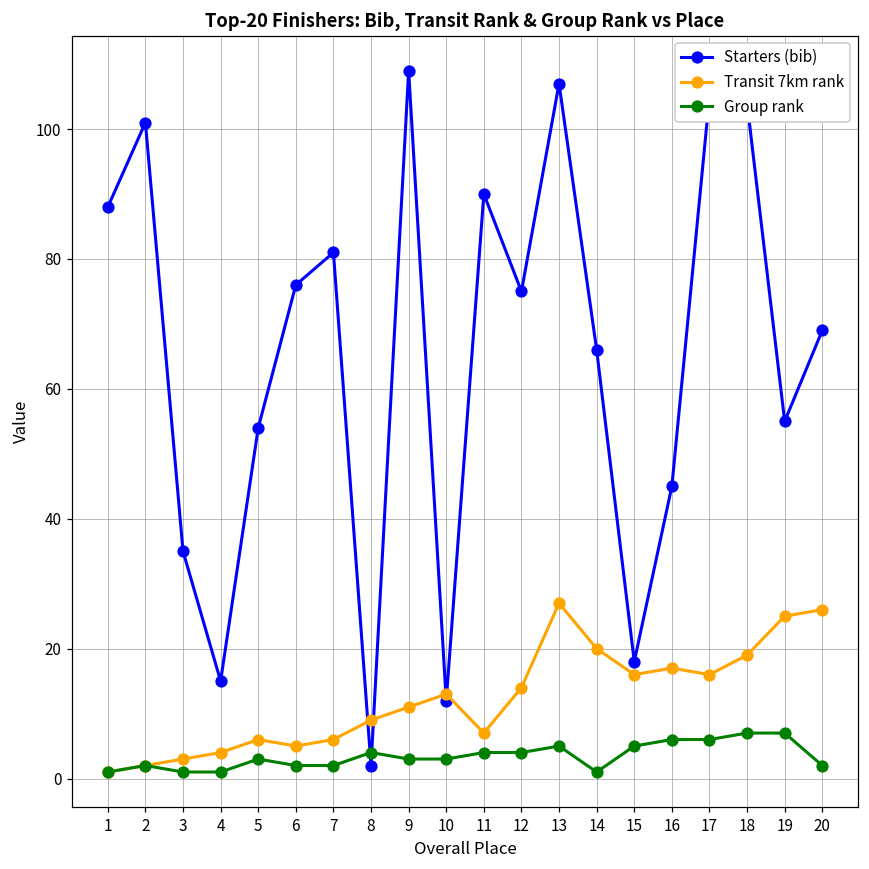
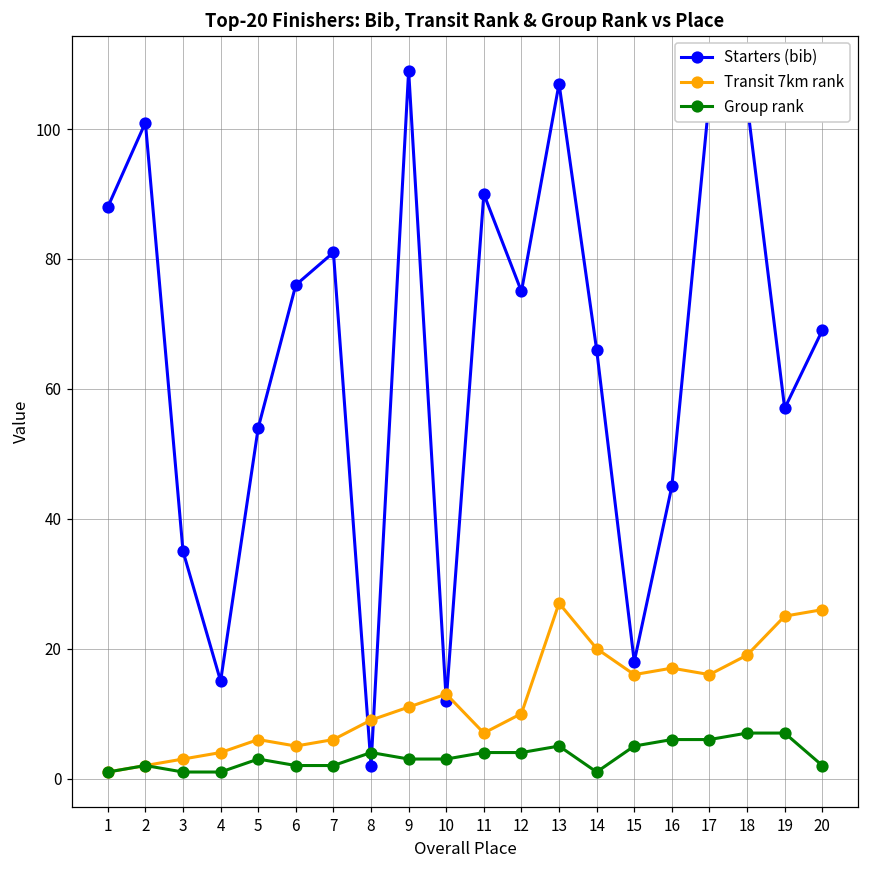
  {
    "Starters (bib)": {
      "1": 88,
      "2": 101,
      "3": 35,
      "4": 15,
      "5": 54,
      "6": 76,
      "7": 81,
      "8": 2,
      "9": 109,
      "10": 12,
      "11": 90,
      "12": 75,
      "13": 107,
      "14": 66,
      "15": 18,
      "16": 45,
-     "19": 55,
+     "19": 57,
      "20": 69
    },
    "Transit 7km rank": {
      "3": 3,
      "4": 4,
      "5": 6,
      "6": 5,
      "7": 6,
      "8": 9,
      "9": 11,
      "10": 13,
      "11": 7,
-     "12": 14,
+     "12": 10,
      "13": 27,
      "14": 20,
      "15": 16,
      "16": 17,
      "17": 16,
      "18": 19,
      "19": 25,
      "20": 26
    },
    "Group rank": {
      "3": 1,
      "4": 1,
      "5": 3,
      "6": 2,
      "7": 2,
      "8": 4,
      "9": 3,
      "10": 3,
      "11": 4,
      "12": 4,
      "13": 5,
      "14": 1,
      "15": 5,
      "16": 6,
      "17": 6,
      "18": 7,
      "19": 7,
      "20": 2
    }
  }
